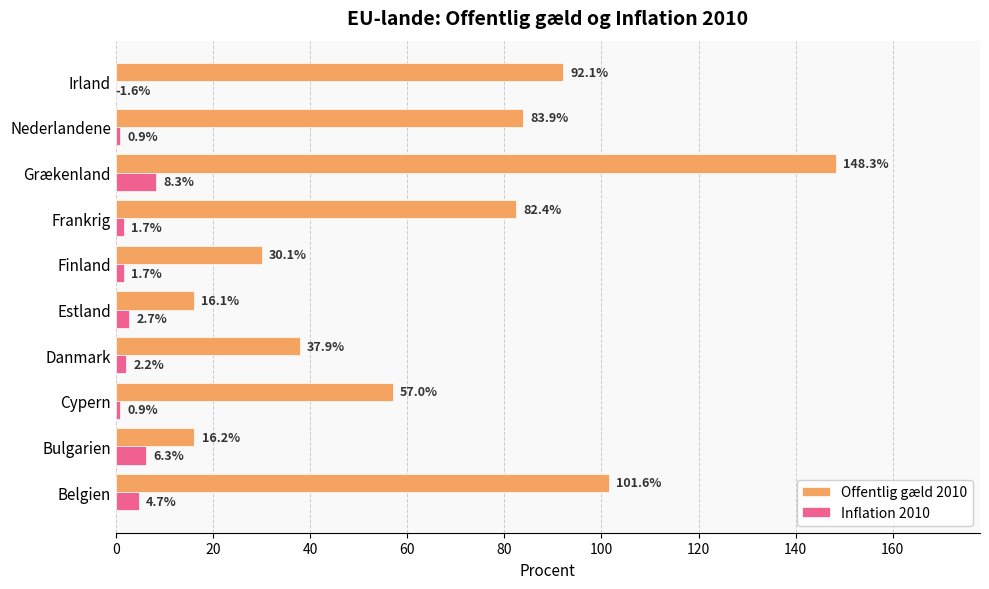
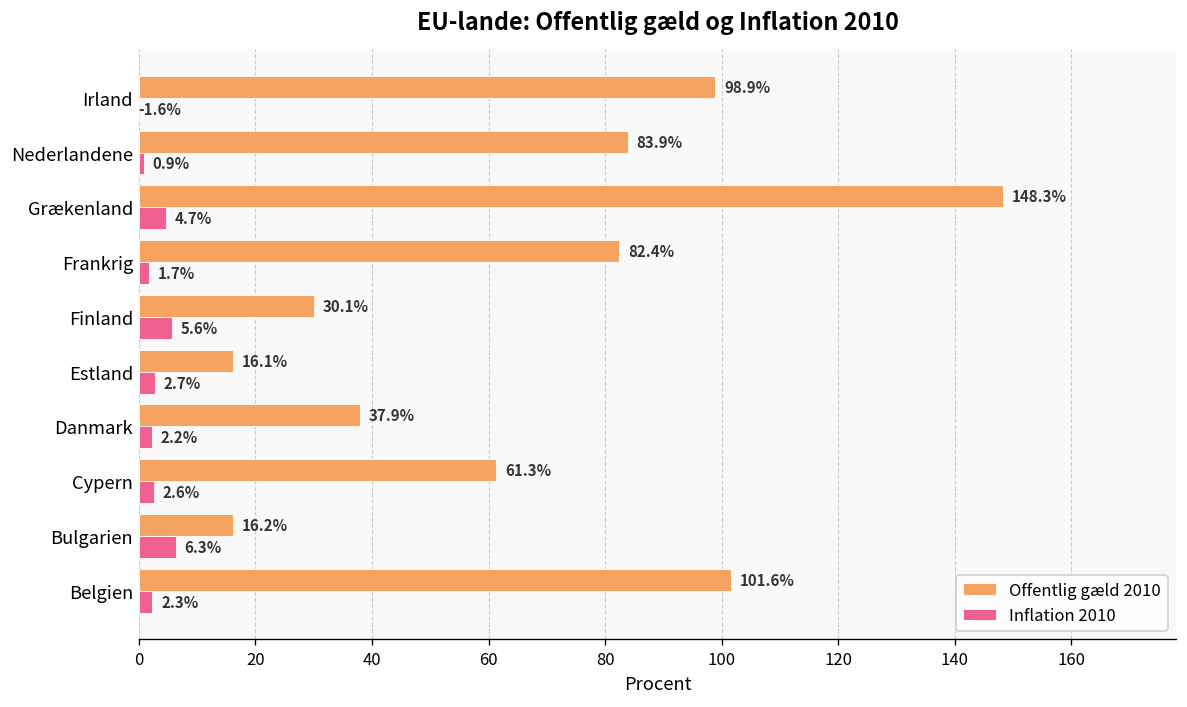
  {
    "Offentlig gæld 2010": {
-     "Irland": "92.1%",
+     "Irland": "98.9%",
      "Nederlandene": "83.9%",
      "Grækenland": "148.3%",
      "Frankrig": "82.4%",
      "Finland": "30.1%",
      "Estland": "16.1%",
      "Danmark": "37.9%",
-     "Cypern": "57.0%",
+     "Cypern": "61.3%",
      "Bulgarien": "16.2%",
      "Belgien": "101.6%"
    },
    "Inflation 2010": {
      "Nederlandene": "0.9%",
-     "Grækenland": "8.3%",
+     "Grækenland": "4.7%",
      "Frankrig": "1.7%",
-     "Finland": "1.7%",
+     "Finland": "5.6%",
      "Estland": "2.7%",
      "Danmark": "2.2%",
-     "Cypern": "0.9%",
+     "Cypern": "2.6%",
      "Bulgarien": "6.3%",
-     "Belgien": "4.7%"
+     "Belgien": "2.3%"
    }
  }
